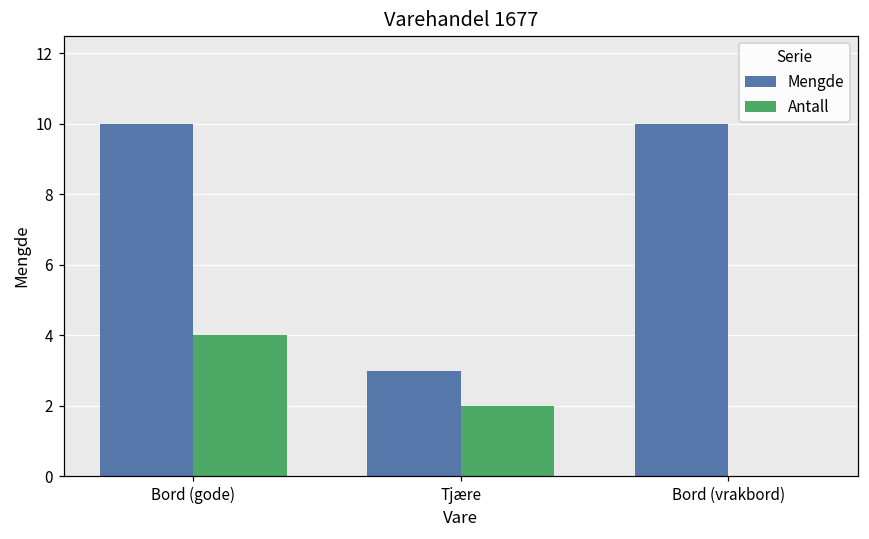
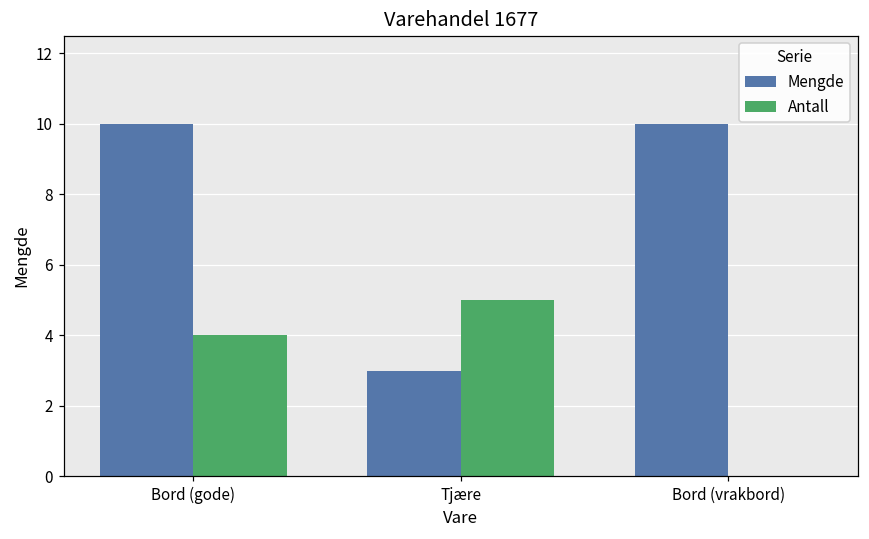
  {
    "Mengde": {
      "Bord (gode)": 10,
      "Tjære": 3,
      "Bord (vrakbord)": 10
    },
    "Antall": {
      "Bord (gode)": 4,
-     "Tjære": 2,
+     "Tjære": 5,
      "Bord (vrakbord)": 0
    }
  }
